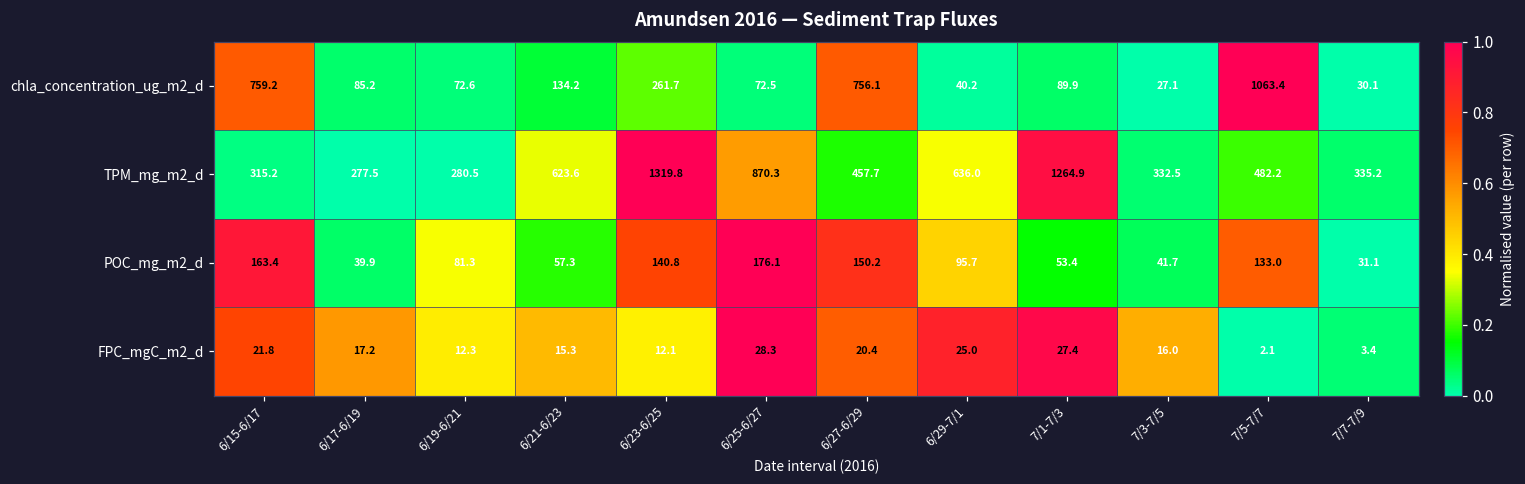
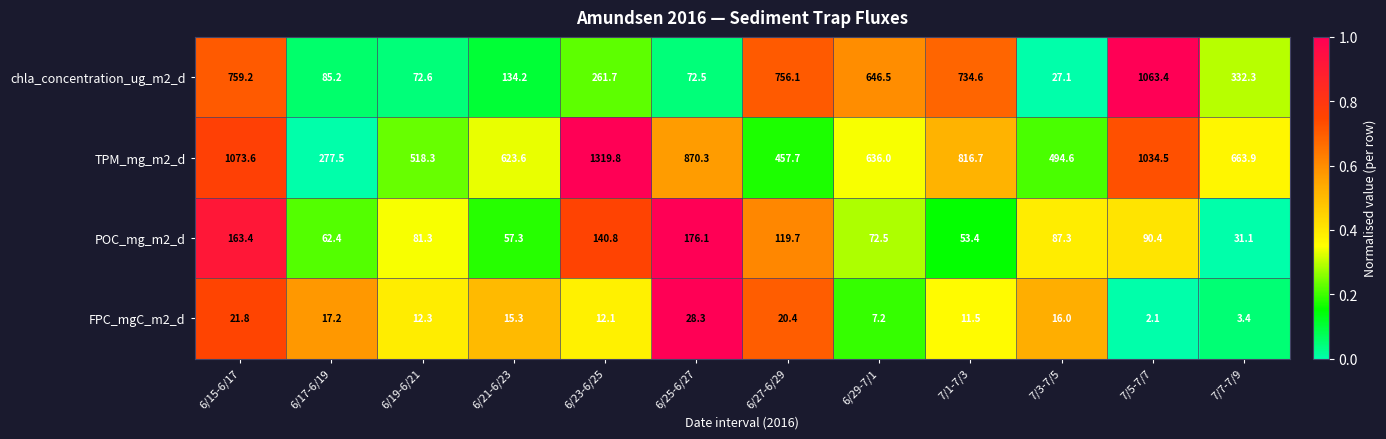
  {
    "chla_concentration_ug_m2_d": {
      "6/15-6/17": 759.2,
      "6/17-6/19": 85.2,
      "6/19-6/21": 72.6,
      "6/21-6/23": 134.2,
      "6/23-6/25": 261.7,
      "6/25-6/27": 72.5,
      "6/27-6/29": 756.1,
-     "6/29-7/1": 40.2,
-     "7/1-7/3": 89.9,
+     "6/29-7/1": 646.5,
+     "7/1-7/3": 734.6,
      "7/3-7/5": 27.1,
      "7/5-7/7": 1063.4,
-     "7/7-7/9": 30.1
+     "7/7-7/9": 332.3
    },
    "TPM_mg_m2_d": {
-     "6/15-6/17": 315.2,
+     "6/15-6/17": 1073.6,
      "6/17-6/19": 277.5,
-     "6/19-6/21": 280.5,
+     "6/19-6/21": 518.3,
      "6/21-6/23": 623.6,
      "6/23-6/25": 1319.8,
      "6/25-6/27": 870.3,
      "6/27-6/29": 457.7,
      "6/29-7/1": 636.0,
-     "7/1-7/3": 1264.9,
-     "7/3-7/5": 332.5,
-     "7/5-7/7": 482.2,
-     "7/7-7/9": 335.2
+     "7/1-7/3": 816.7,
+     "7/3-7/5": 494.6,
+     "7/5-7/7": 1034.5,
+     "7/7-7/9": 663.9
    },
    "POC_mg_m2_d": {
      "6/15-6/17": 163.4,
-     "6/17-6/19": 39.9,
+     "6/17-6/19": 62.4,
      "6/19-6/21": 81.3,
      "6/21-6/23": 57.3,
      "6/23-6/25": 140.8,
      "6/25-6/27": 176.1,
-     "6/27-6/29": 150.2,
-     "6/29-7/1": 95.7,
+     "6/27-6/29": 119.7,
+     "6/29-7/1": 72.5,
      "7/1-7/3": 53.4,
-     "7/3-7/5": 41.7,
-     "7/5-7/7": 133.0,
+     "7/3-7/5": 87.3,
+     "7/5-7/7": 90.4,
      "7/7-7/9": 31.1
    },
    "FPC_mgC_m2_d": {
      "6/15-6/17": 21.8,
      "6/17-6/19": 17.2,
      "6/19-6/21": 12.3,
      "6/21-6/23": 15.3,
      "6/23-6/25": 12.1,
      "6/25-6/27": 28.3,
      "6/27-6/29": 20.4,
-     "6/29-7/1": 25.0,
-     "7/1-7/3": 27.4,
+     "6/29-7/1": 7.2,
+     "7/1-7/3": 11.5,
      "7/3-7/5": 16.0,
      "7/5-7/7": 2.1,
      "7/7-7/9": 3.4
    }
  }
